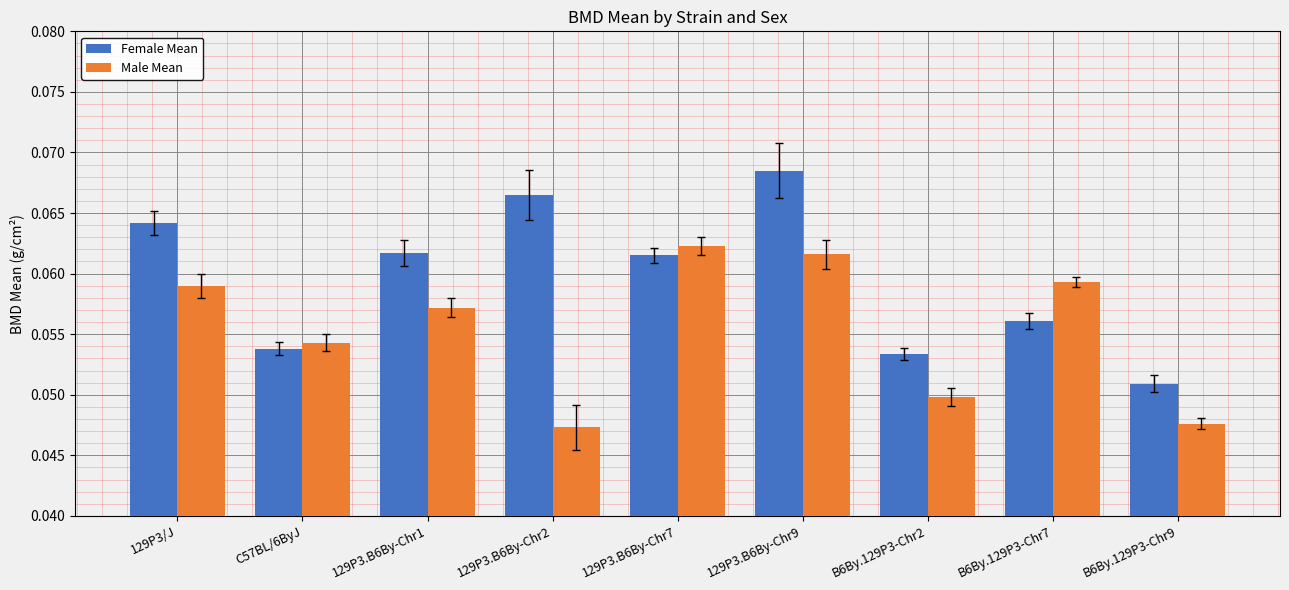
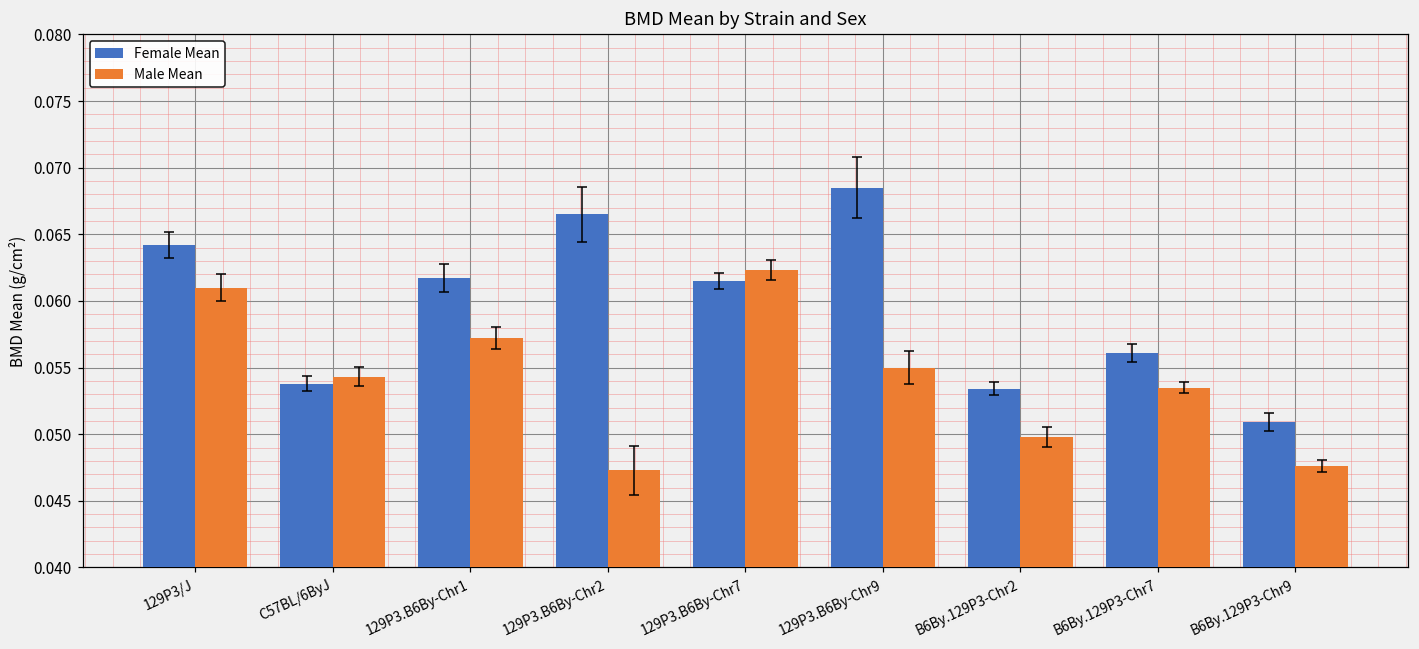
  {
    "Male Mean": {
-     "129P3/J": 0.059,
+     "129P3/J": 0.061,
      "C57BL/6ByJ": 0.0543,
      "129P3.B6By-Chr1": 0.0572,
      "129P3.B6By-Chr2": 0.0473,
      "129P3.B6By-Chr7": 0.0623,
-     "129P3.B6By-Chr9": 0.0616,
+     "129P3.B6By-Chr9": 0.0550,
      "B6By.129P3-Chr2": 0.0498,
-     "B6By.129P3-Chr7": 0.0593,
+     "B6By.129P3-Chr7": 0.0535,
      "B6By.129P3-Chr9": 0.0476
    }
  }
